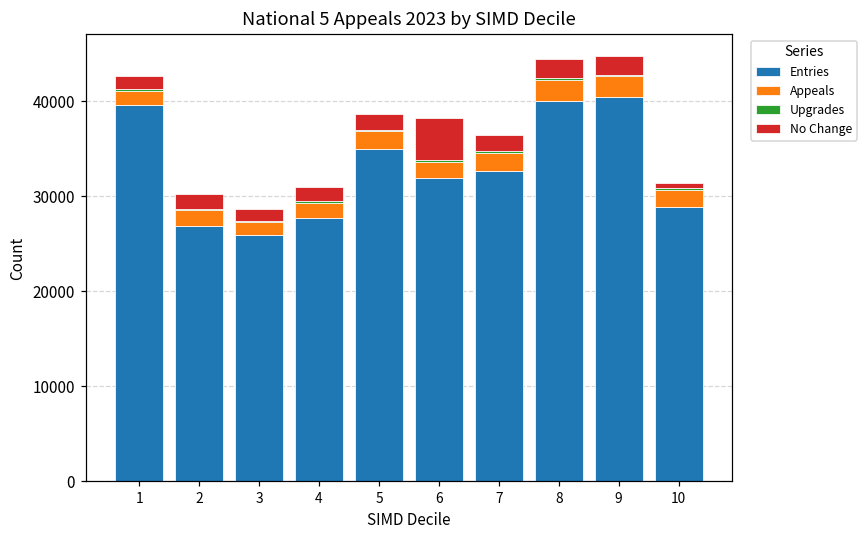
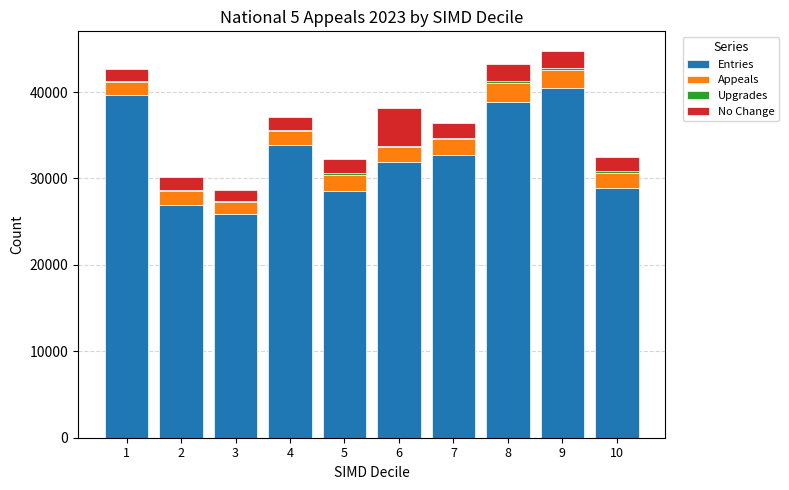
  {
    "Entries": {
      "1": 40000,
      "2": 27000,
      "3": 26000,
-     "4": 28000,
-     "5": 35000,
+     "4": 34000,
+     "5": 29000,
      "6": 32000,
      "7": 33000,
-     "8": 40000,
+     "8": 39000,
      "9": 40000,
      "10": 29000
    },
    "Appeals": {
      "1": 2000,
      "2": 2000,
      "3": 1000,
      "4": 2000,
      "5": 2000,
      "6": 2000,
      "7": 2000,
      "8": 2000,
      "9": 2000,
      "10": 2000
    },
    "No Change": {
      "1": 1000,
      "2": 2000,
      "3": 1000,
      "4": 1000,
      "5": 2000,
      "6": 4000,
      "7": 2000,
      "8": 2000,
      "9": 2000,
-     "10": 1000
+     "10": 2000
    }
  }
